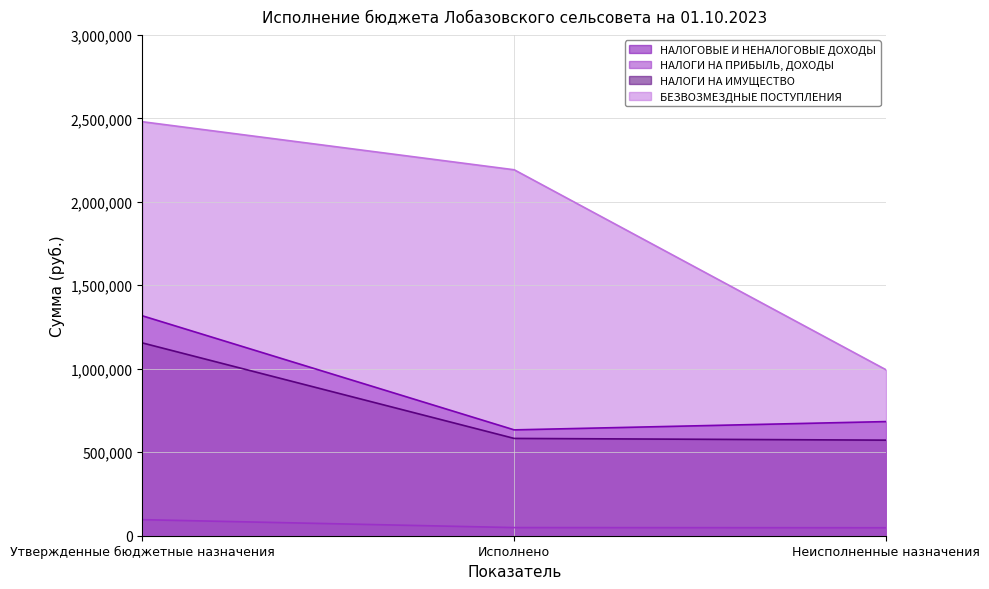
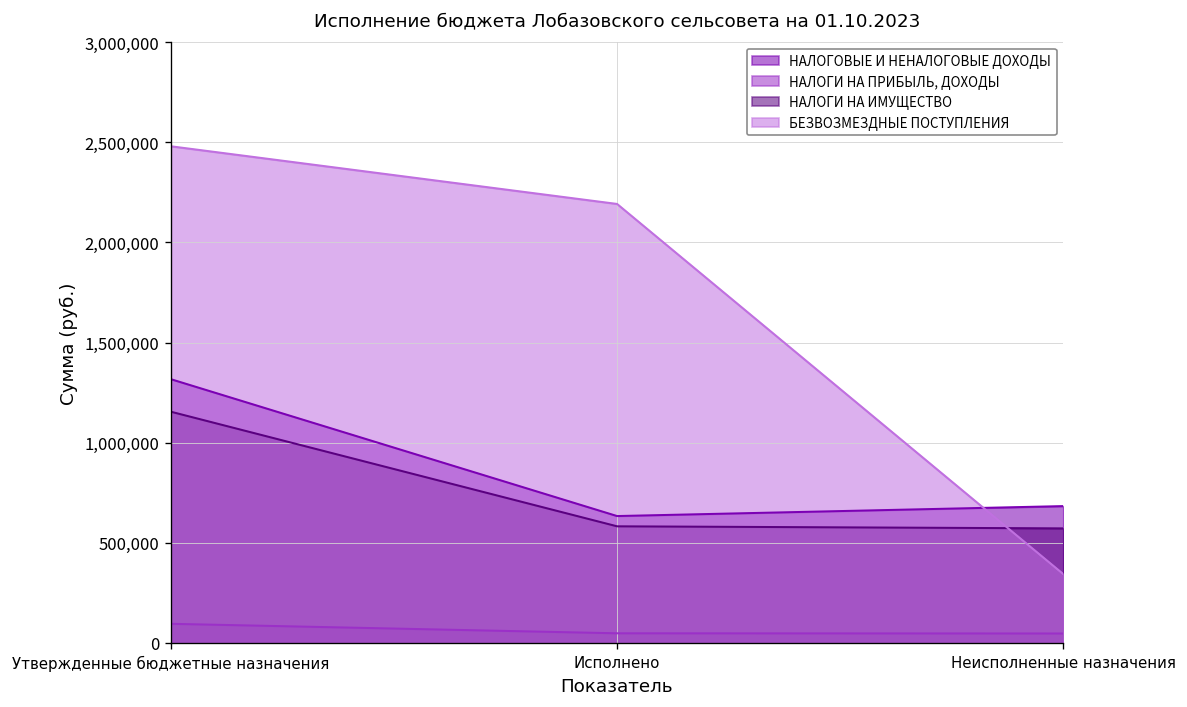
  {
    "БЕЗВОЗМЕЗДНЫЕ ПОСТУПЛЕНИЯ": {
      "Утвержденные бюджетные назначения": "2,480,000",
      "Исполнено": "2,190,000",
-     "Неисполненные назначения": "990,000"
+     "Неисполненные назначения": "340,000"
    }
  }
